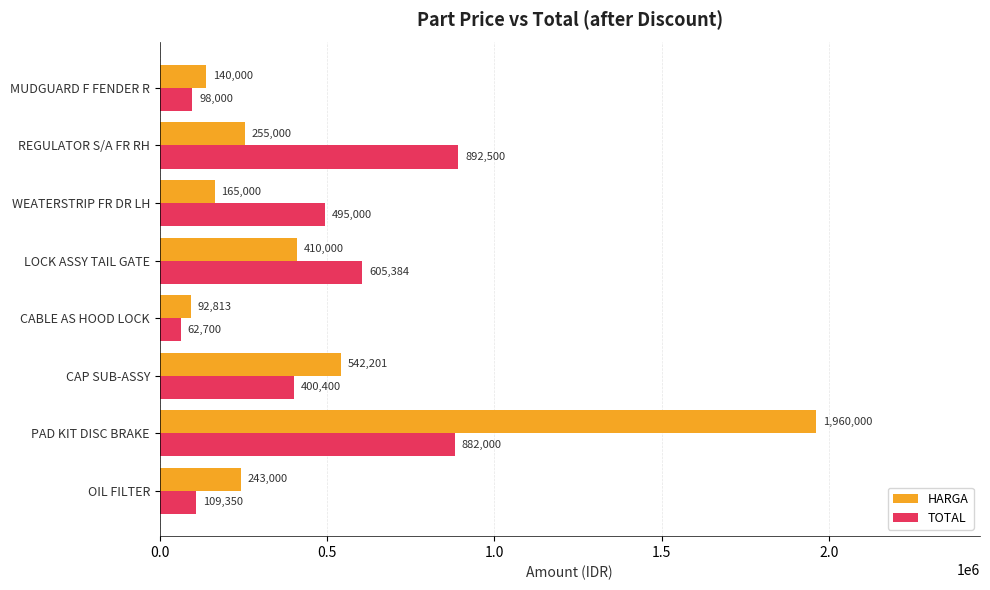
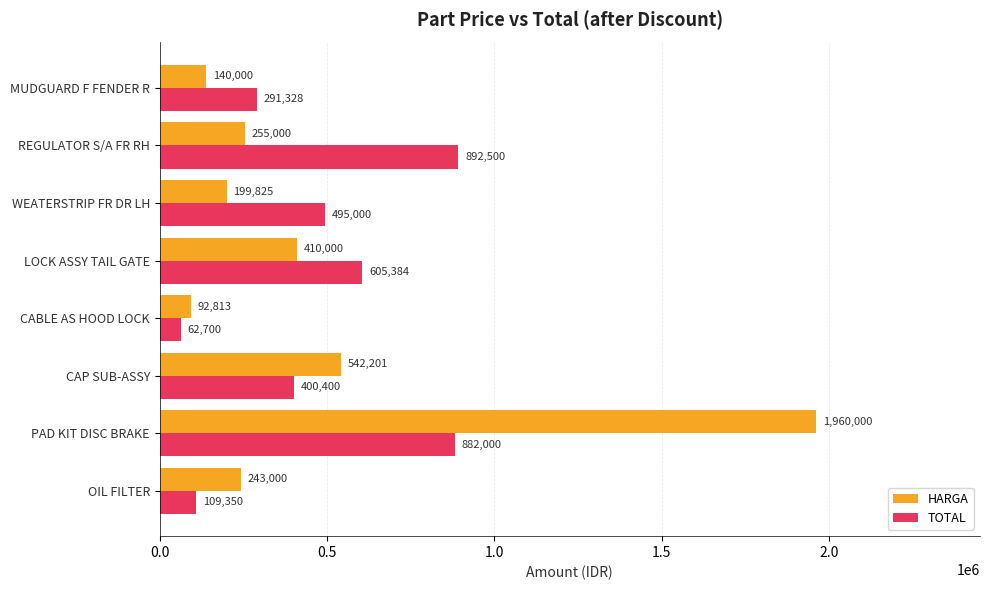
  {
    "HARGA": {
      "MUDGUARD F FENDER R": "140,000",
      "REGULATOR S/A FR RH": "255,000",
-     "WEATERSTRIP FR DR LH": "165,000",
+     "WEATERSTRIP FR DR LH": "199,825",
      "LOCK ASSY TAIL GATE": "410,000",
      "CABLE AS HOOD LOCK": "92,813",
      "CAP SUB-ASSY": "542,201",
      "PAD KIT DISC BRAKE": "1,960,000",
      "OIL FILTER": "243,000"
    },
    "TOTAL": {
-     "MUDGUARD F FENDER R": "98,000",
+     "MUDGUARD F FENDER R": "291,328",
      "REGULATOR S/A FR RH": "892,500",
      "WEATERSTRIP FR DR LH": "495,000",
      "LOCK ASSY TAIL GATE": "605,384",
      "CABLE AS HOOD LOCK": "62,700",
      "CAP SUB-ASSY": "400,400",
      "PAD KIT DISC BRAKE": "882,000",
      "OIL FILTER": "109,350"
    }
  }
